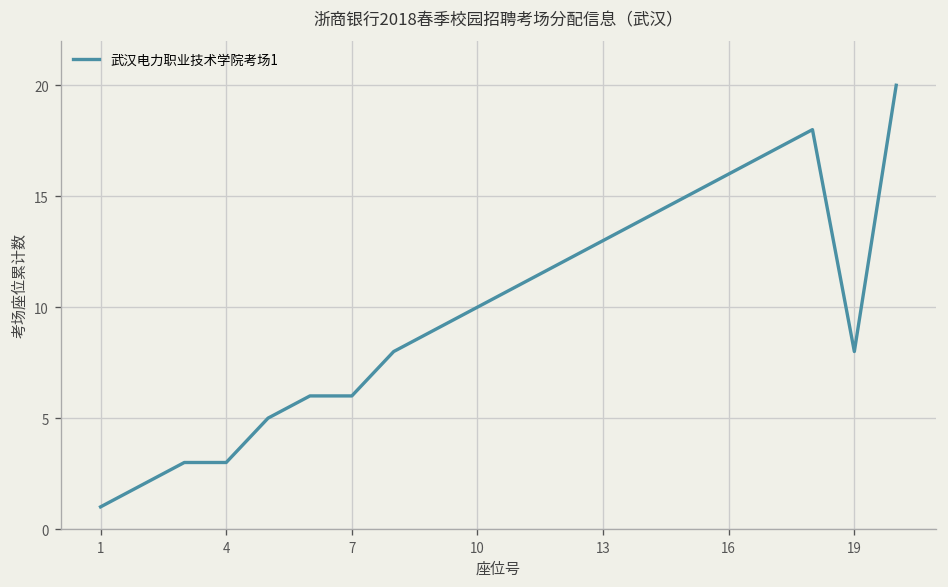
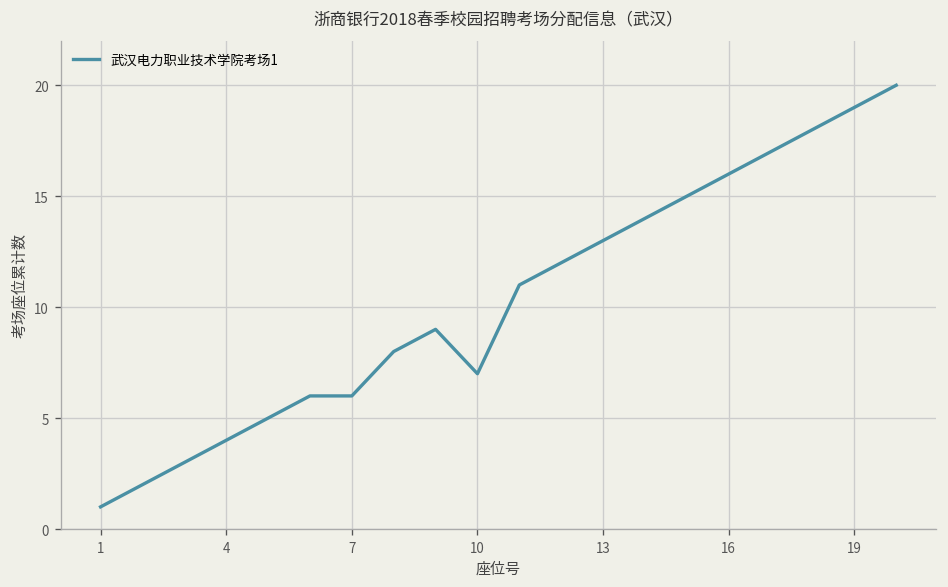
  {
    "1": 1,
-   "4": 3,
+   "4": 4,
    "7": 6,
-   "10": 10,
+   "10": 7,
    "13": 13,
    "16": 16,
-   "19": 8
+   "19": 19
  }
